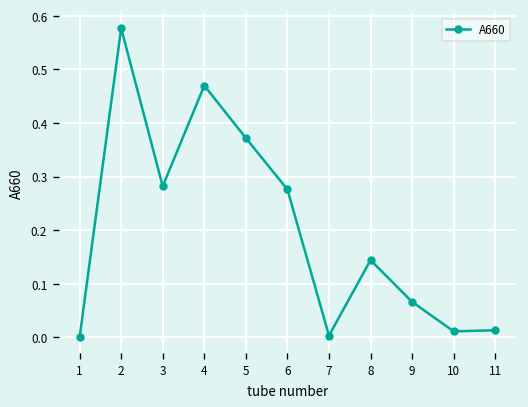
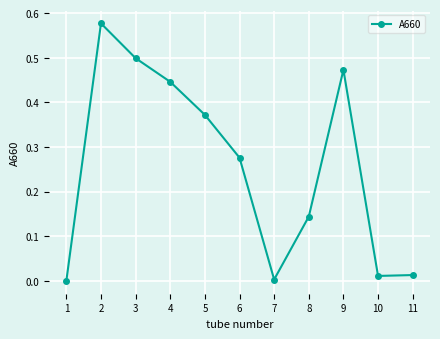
  {
    "1": 0.00,
    "2": 0.58,
-   "3": 0.28,
-   "4": 0.47,
+   "3": 0.50,
+   "4": 0.45,
    "5": 0.37,
    "6": 0.28,
    "7": 0.00,
    "8": 0.14,
-   "9": 0.07,
+   "9": 0.47,
    "10": 0.01,
    "11": 0.01
  }
